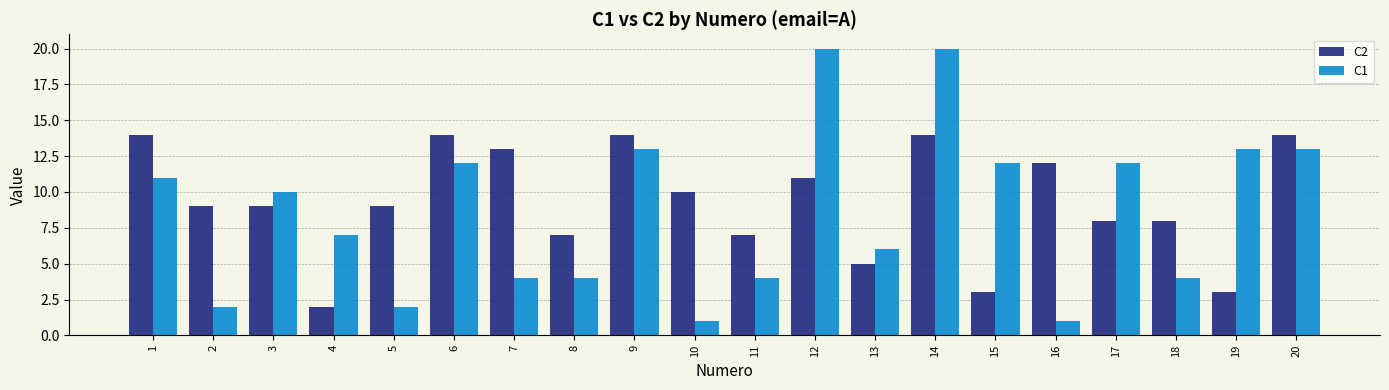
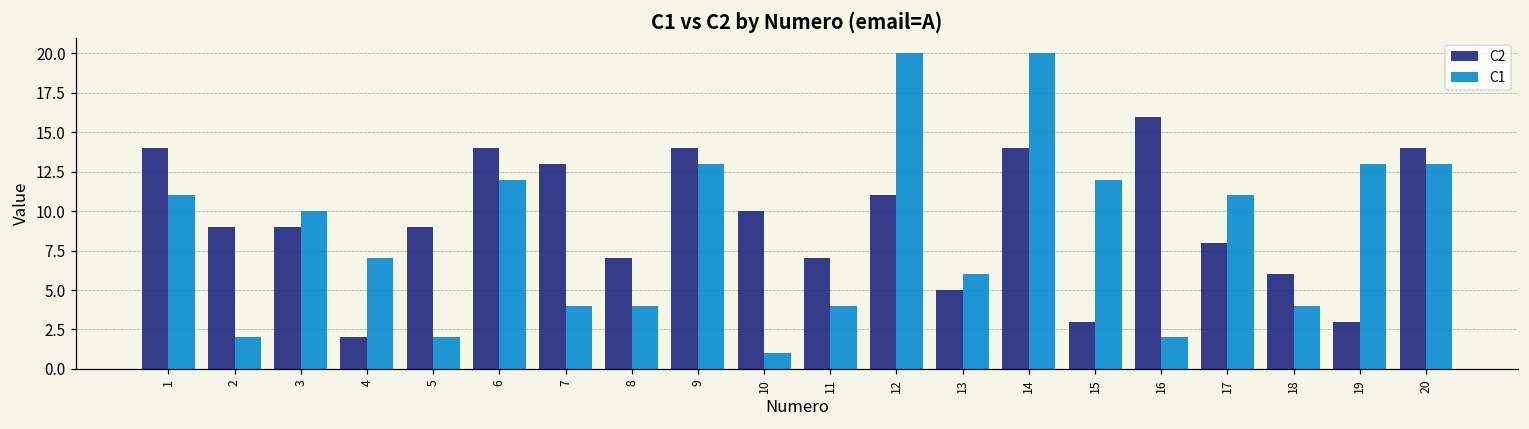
  {
    "C2": {
      "1": 14,
      "2": 9,
      "3": 9,
      "4": 2,
      "5": 9,
      "6": 14,
      "7": 13,
      "8": 7,
      "9": 14,
      "10": 10,
      "11": 7,
      "12": 11,
      "13": 5,
      "14": 14,
      "15": 3,
-     "16": 12,
+     "16": 16,
      "17": 8,
-     "18": 8,
+     "18": 6,
      "19": 3,
      "20": 14
    },
    "C1": {
      "1": 11,
      "2": 2,
      "3": 10,
      "4": 7,
      "5": 2,
      "6": 12,
      "7": 4,
      "8": 4,
      "9": 13,
      "10": 1,
      "11": 4,
      "12": 20,
      "13": 6,
      "14": 20,
      "15": 12,
-     "16": 1,
-     "17": 12,
+     "16": 2,
+     "17": 11,
      "18": 4,
      "19": 13,
      "20": 13
    }
  }
